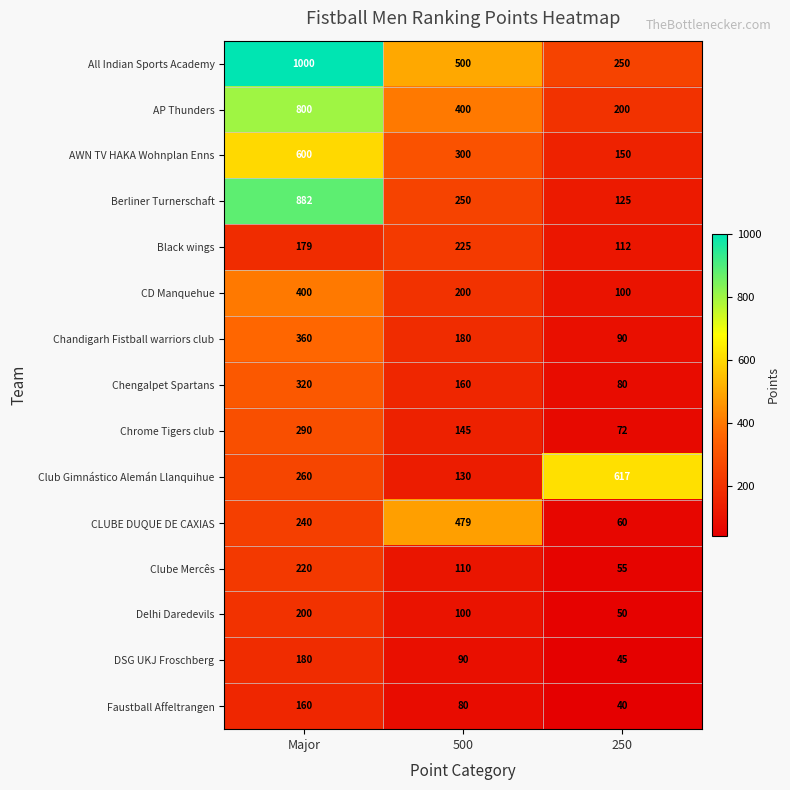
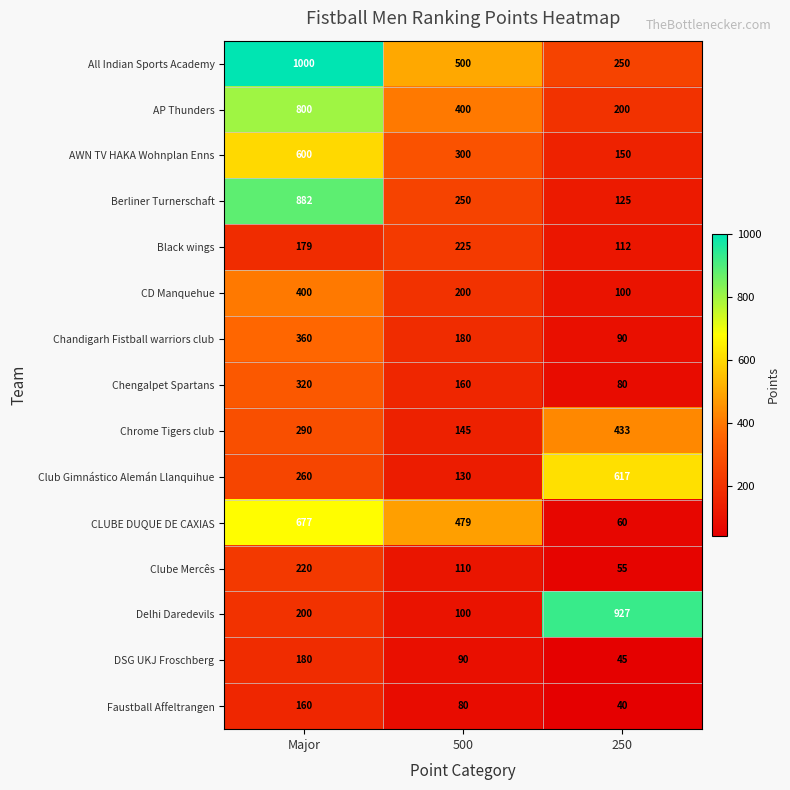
  {
    "All Indian Sports Academy": {
      "Major": 1000,
      "500": 500,
      "250": 250
    },
    "AP Thunders": {
      "Major": 800,
      "500": 400,
      "250": 200
    },
    "AWN TV HAKA Wohnplan Enns": {
      "Major": 600,
      "500": 300,
      "250": 150
    },
    "Berliner Turnerschaft": {
      "Major": 882,
      "500": 250,
      "250": 125
    },
    "Black wings": {
      "Major": 179,
      "500": 225,
      "250": 112
    },
    "CD Manquehue": {
      "Major": 400,
      "500": 200,
      "250": 100
    },
    "Chandigarh Fistball warriors club": {
      "Major": 360,
      "500": 180,
      "250": 90
    },
    "Chengalpet Spartans": {
      "Major": 320,
      "500": 160,
      "250": 80
    },
    "Chrome Tigers club": {
      "Major": 290,
      "500": 145,
-     "250": 72
+     "250": 433
    },
    "Club Gimnástico Alemán Llanquihue": {
      "Major": 260,
      "500": 130,
      "250": 617
    },
    "CLUBE DUQUE DE CAXIAS": {
-     "Major": 240,
+     "Major": 677,
      "500": 479,
      "250": 60
    },
    "Clube Mercês": {
      "Major": 220,
      "500": 110,
      "250": 55
    },
    "Delhi Daredevils": {
      "Major": 200,
      "500": 100,
-     "250": 50
+     "250": 927
    },
    "DSG UKJ Froschberg": {
      "Major": 180,
      "500": 90,
      "250": 45
    },
    "Faustball Affeltrangen": {
      "Major": 160,
      "500": 80,
      "250": 40
    }
  }
